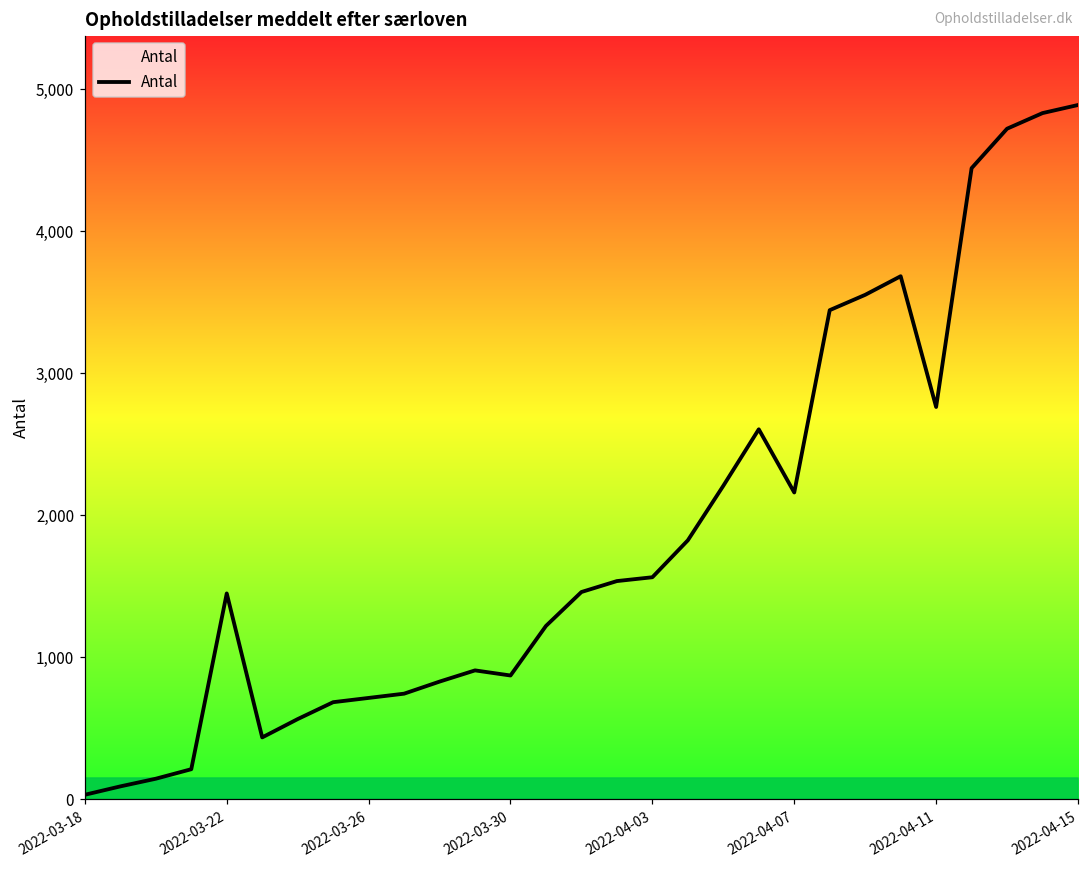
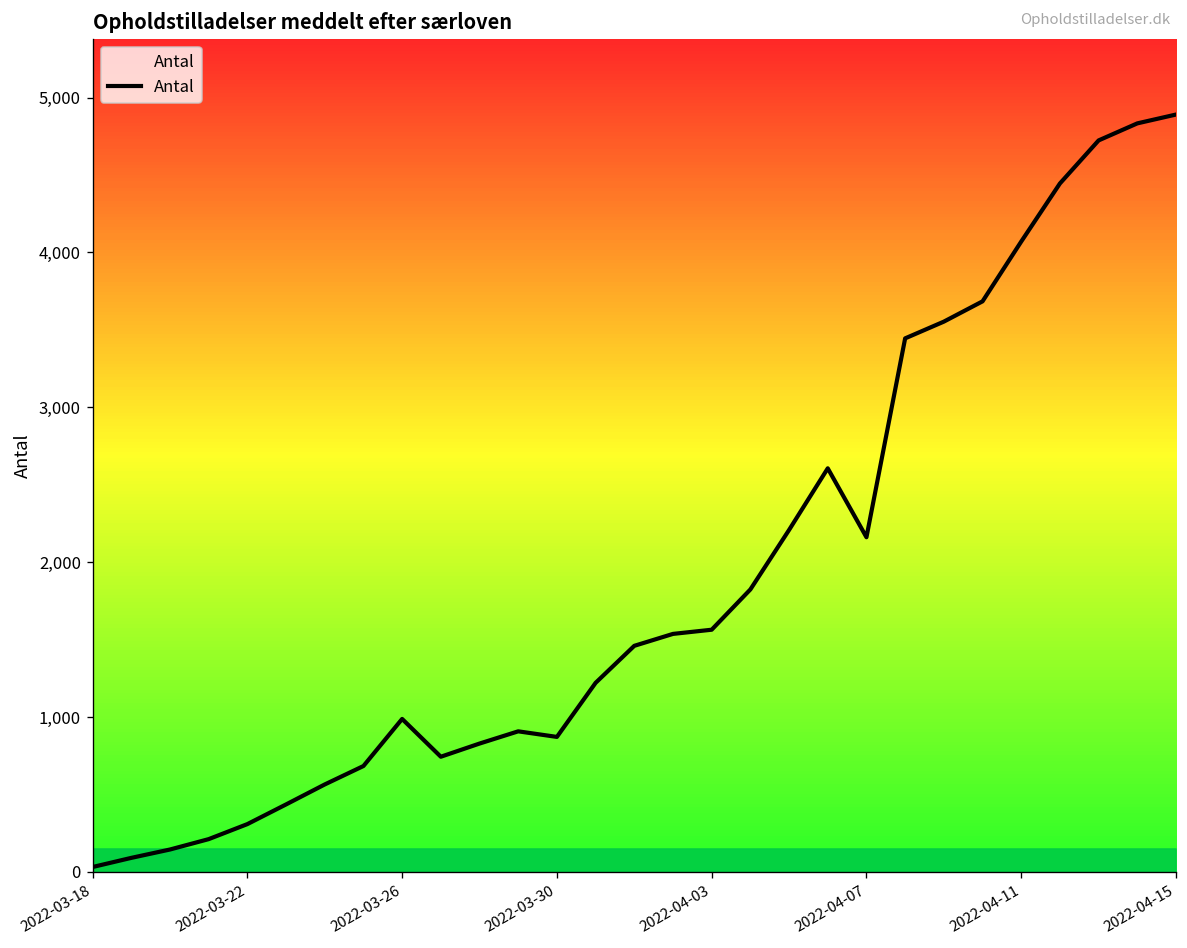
  {
    "Antal": {
      "2022-03-18": "30",
-     "2022-03-22": "1,450",
-     "2022-03-26": "710",
+     "2022-03-22": "310",
+     "2022-03-26": "990",
      "2022-03-30": "870",
      "2022-04-03": "1,560",
      "2022-04-07": "2,160",
-     "2022-04-11": "2,760",
+     "2022-04-11": "4,070",
      "2022-04-15": "4,890"
    }
  }
